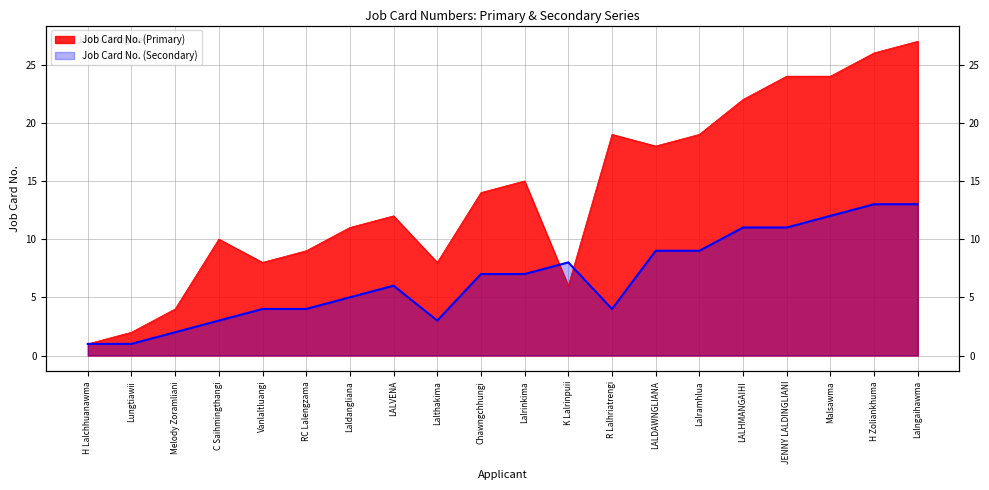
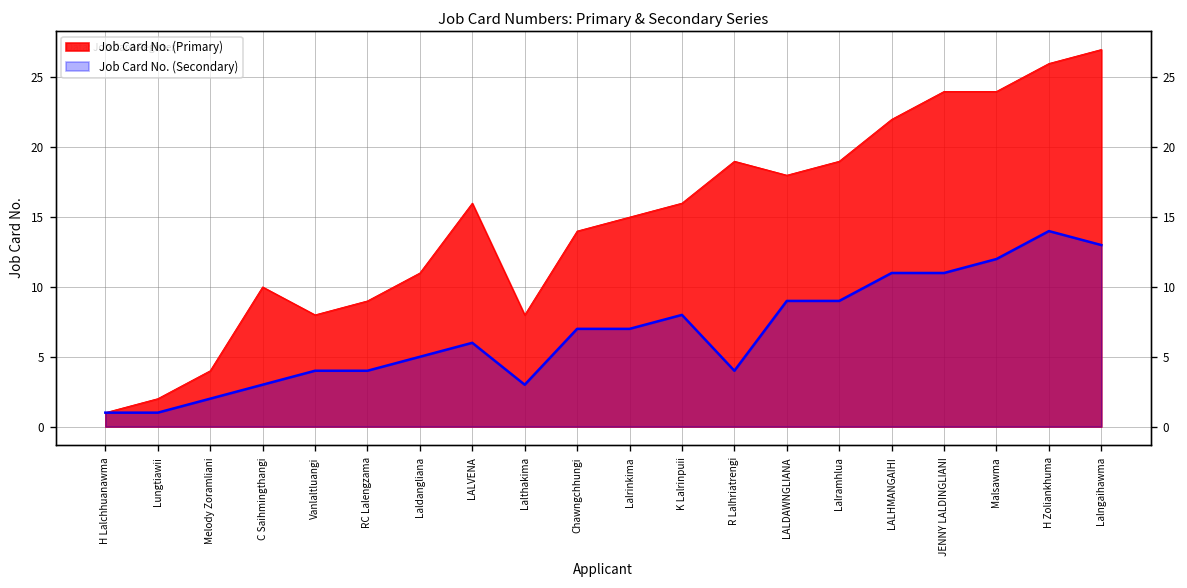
  {
    "Job Card No. (Primary)": {
      "Lungtiawii": 2,
      "Melody Zoramliani": 4,
      "C Saihmingthangi": 10,
      "Vanlaltluangi": 8,
      "RC Lalengzama": 9,
      "Laldangliana": 11,
-     "LALVENA": 12,
+     "LALVENA": 16,
      "Lalthakima": 8,
      "Chawngchhungi": 14,
      "Lalrinkima": 15,
-     "K Lalrinpuii": 6,
+     "K Lalrinpuii": 16,
      "R Lalhriatrengi": 19,
      "LALDAWNGLIANA": 18,
      "Lalramhlua": 19,
      "LALHMANGAIHI": 22,
      "JENNY LALDINGLIANI": 24,
      "Malsawma": 24,
      "H Zoliankhuma": 26,
      "Lalngaihawma": 27
    },
    "Job Card No. (Secondary)": {
      "Lungtiawii": 1,
      "Melody Zoramliani": 2,
      "C Saihmingthangi": 3,
      "Vanlaltluangi": 4,
      "RC Lalengzama": 4,
      "Laldangliana": 5,
      "LALVENA": 6,
      "Lalthakima": 3,
      "Chawngchhungi": 7,
      "Lalrinkima": 7,
      "K Lalrinpuii": 8,
      "R Lalhriatrengi": 4,
      "LALDAWNGLIANA": 9,
      "Lalramhlua": 9,
      "LALHMANGAIHI": 11,
      "JENNY LALDINGLIANI": 11,
      "Malsawma": 12,
-     "H Zoliankhuma": 13,
+     "H Zoliankhuma": 14,
      "Lalngaihawma": 13
    }
  }
